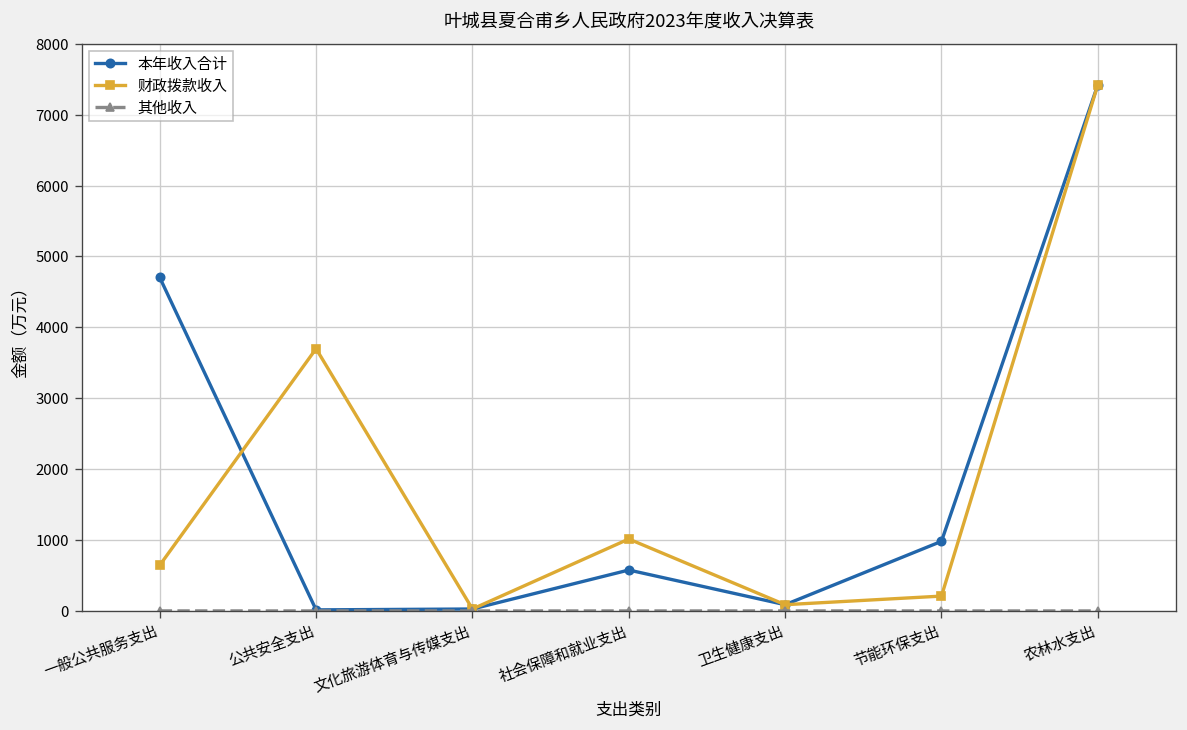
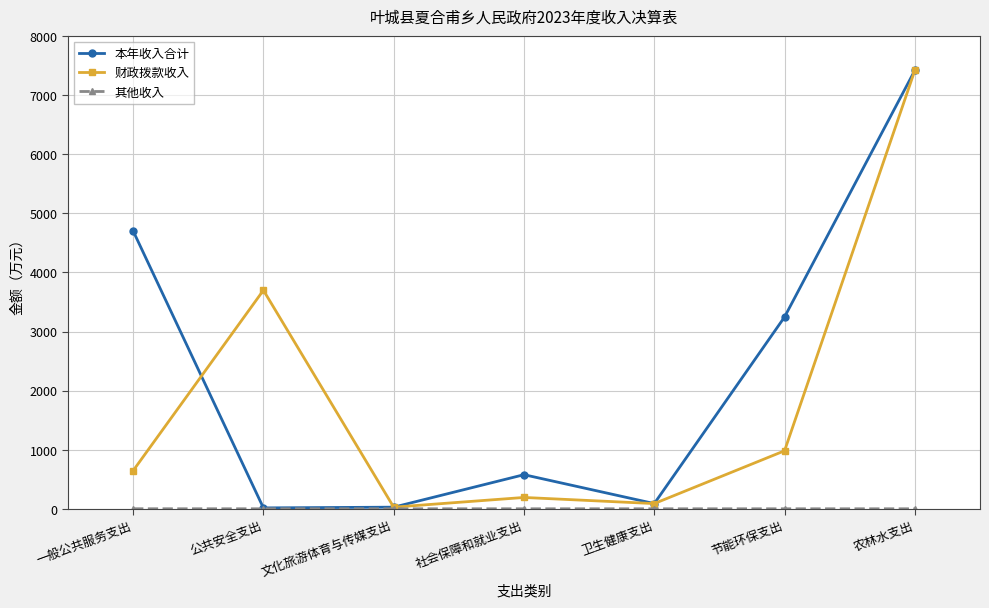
  {
    "本年收入合计": {
      "一般公共服务支出": 4700,
      "社会保障和就业支出": 600,
-     "节能环保支出": 1000
+     "节能环保支出": 3200
    },
    "财政拨款收入": {
      "一般公共服务支出": 600,
      "公共安全支出": 3700,
-     "社会保障和就业支出": 1000,
-     "节能环保支出": 200
+     "社会保障和就业支出": 200,
+     "节能环保支出": 1000
    },
    "其他收入": {
      "一般公共服务支出": 0,
      "社会保障和就业支出": 0,
      "卫生健康支出": 0,
      "节能环保支出": 0,
      "农林水支出": 0
    }
  }
